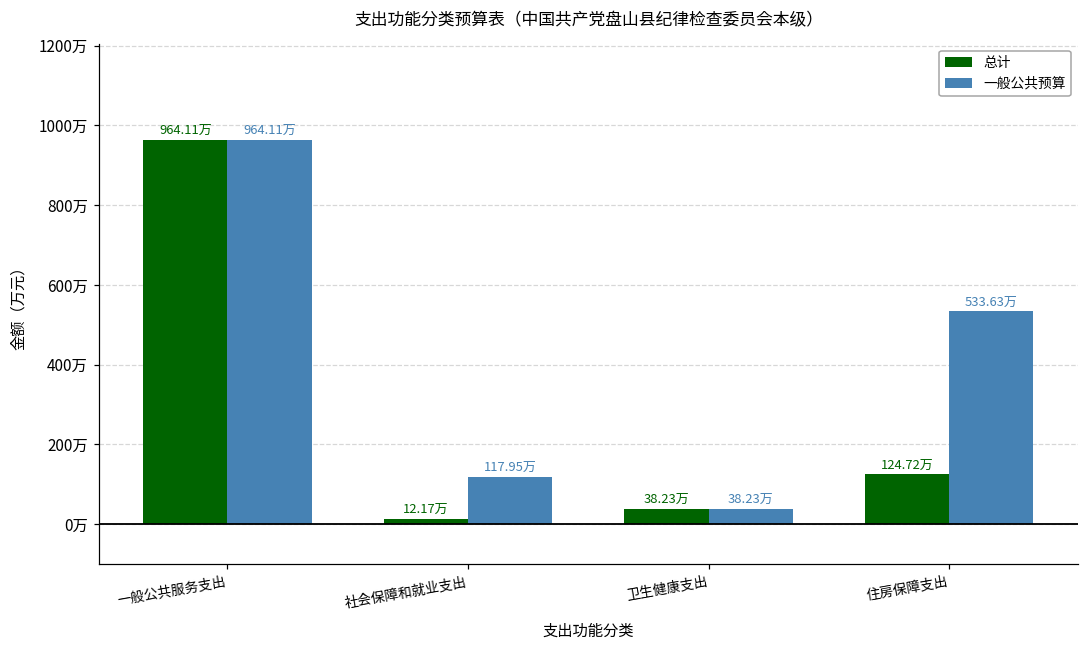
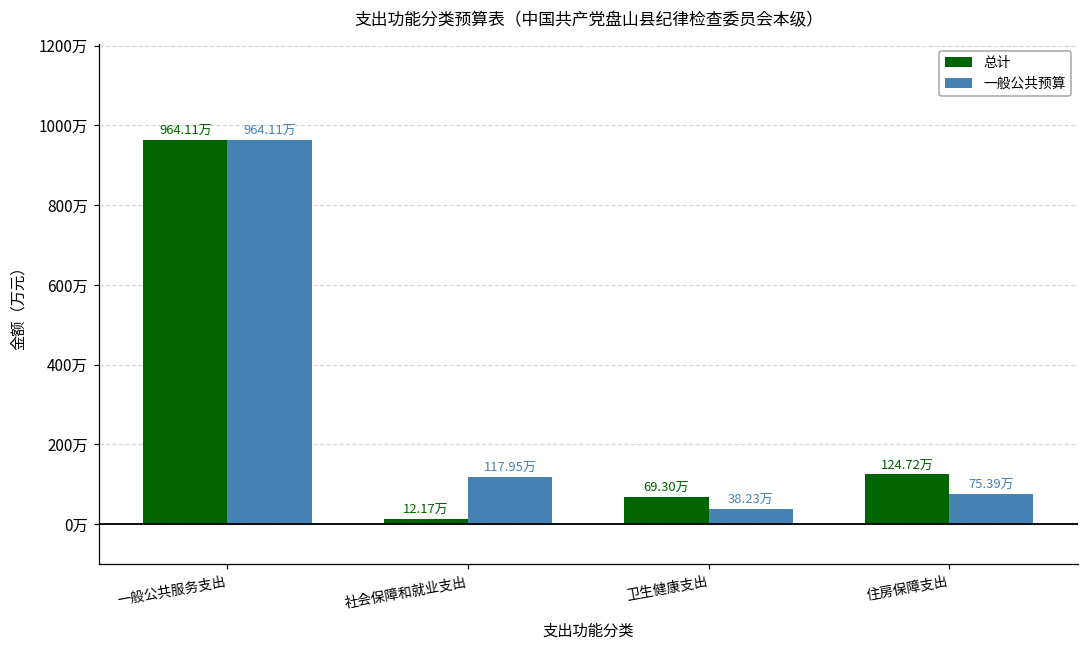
  {
    "总计": {
      "一般公共服务支出": "964.11万",
      "社会保障和就业支出": "12.17万",
-     "卫生健康支出": "38.23万",
+     "卫生健康支出": "69.30万",
      "住房保障支出": "124.72万"
    },
    "一般公共预算": {
      "一般公共服务支出": "964.11万",
      "社会保障和就业支出": "117.95万",
      "卫生健康支出": "38.23万",
-     "住房保障支出": "533.63万"
+     "住房保障支出": "75.39万"
    }
  }
